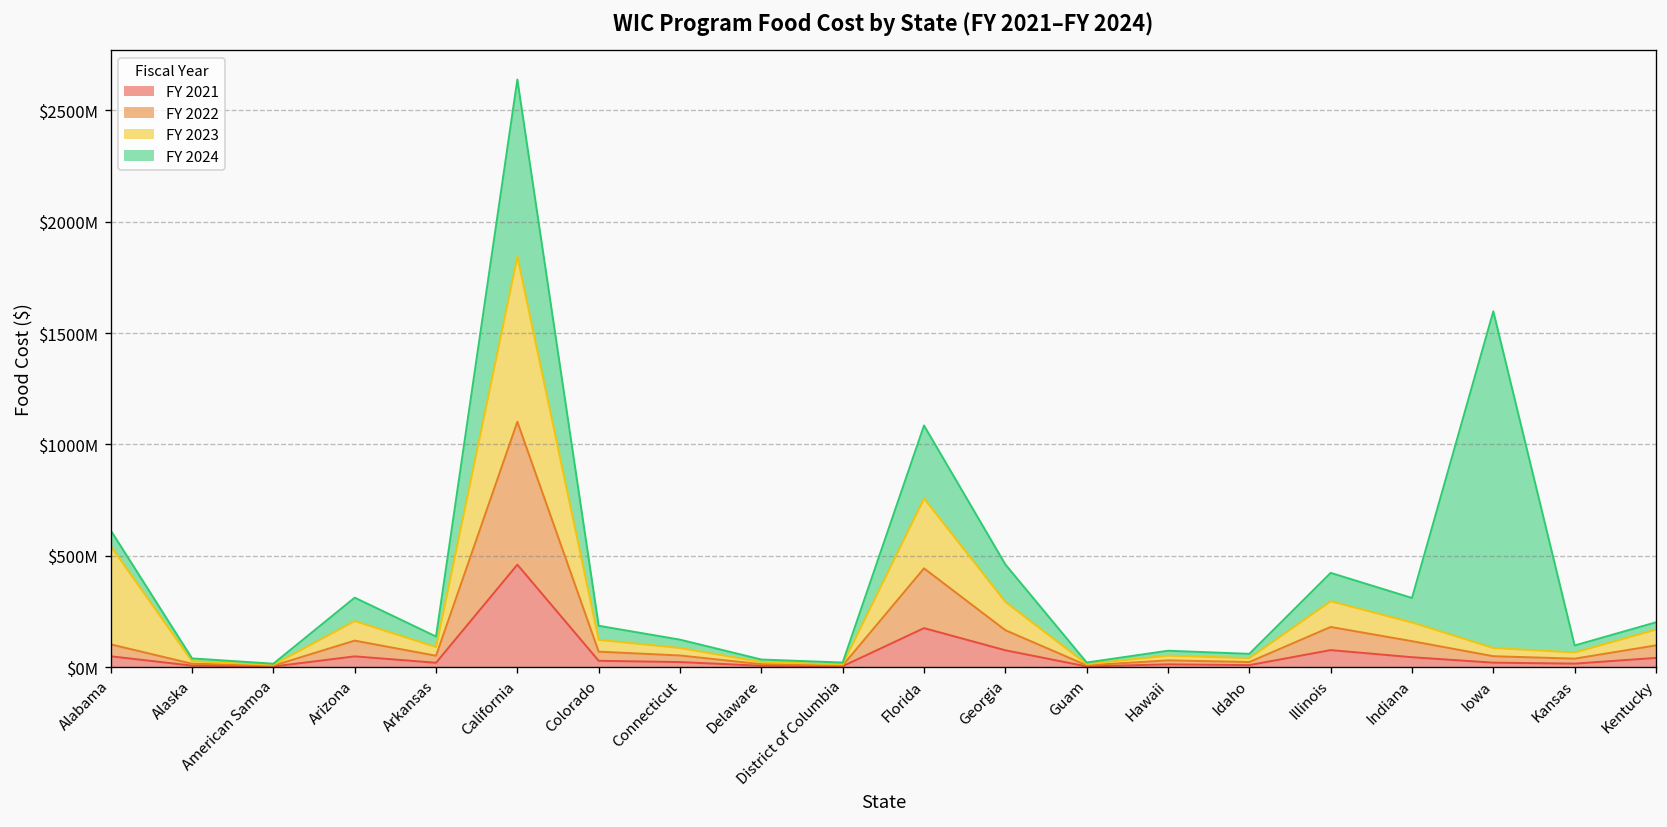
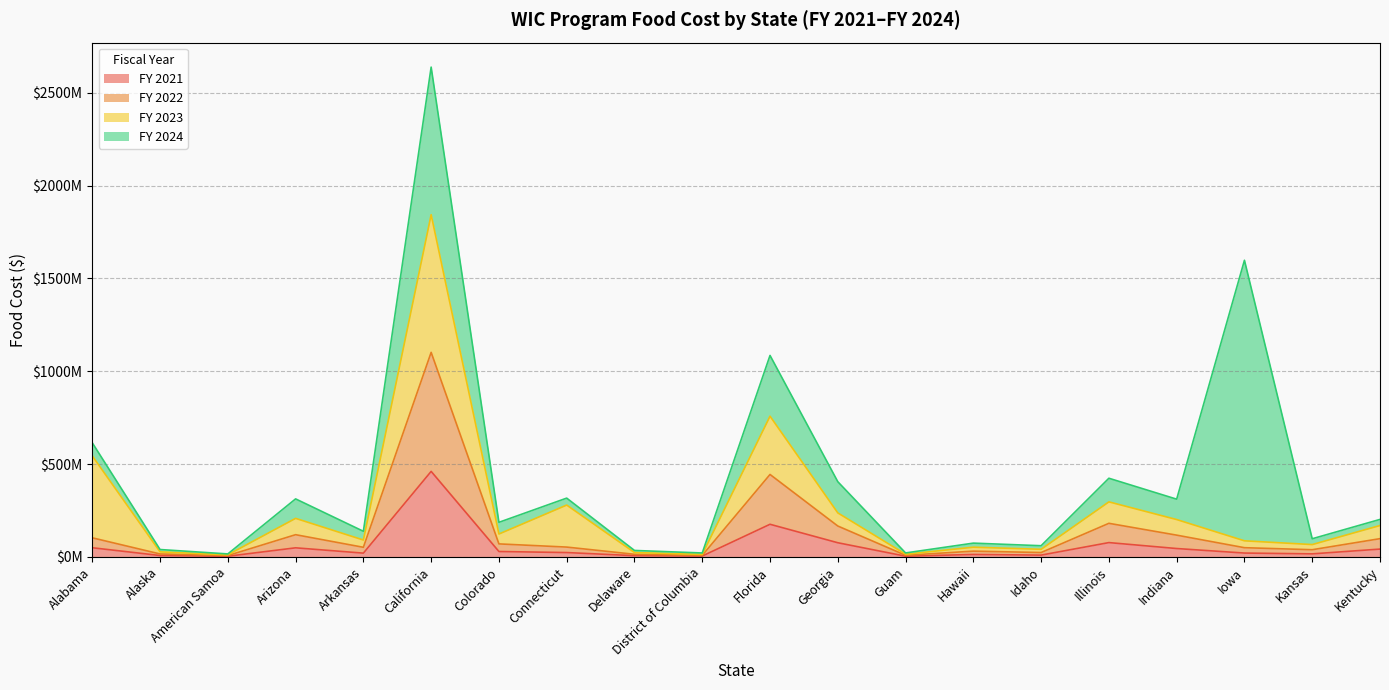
  {
    "FY 2023": {
      "Alabama": "$440000000",
      "Arizona": "$90000000",
      "Arkansas": "$40000000",
      "California": "$740000000",
      "Colorado": "$50000000",
-     "Connecticut": "$30000000",
+     "Connecticut": "$230000000",
      "Florida": "$310000000",
-     "Georgia": "$130000000",
+     "Georgia": "$70000000",
      "Hawaii": "$20000000",
      "Idaho": "$20000000",
      "Illinois": "$120000000",
      "Indiana": "$80000000",
      "Iowa": "$40000000",
      "Kansas": "$30000000",
      "Kentucky": "$70000000"
    },
    "FY 2024": {
      "Alabama": "$70000000",
      "Arizona": "$100000000",
      "Arkansas": "$50000000",
      "California": "$790000000",
      "Colorado": "$60000000",
      "Connecticut": "$40000000",
      "Florida": "$330000000",
      "Georgia": "$170000000",
      "Hawaii": "$20000000",
      "Idaho": "$20000000",
      "Illinois": "$130000000",
      "Indiana": "$110000000",
      "Iowa": "$1510000000",
      "Kansas": "$30000000",
      "Kentucky": "$30000000"
    }
  }
